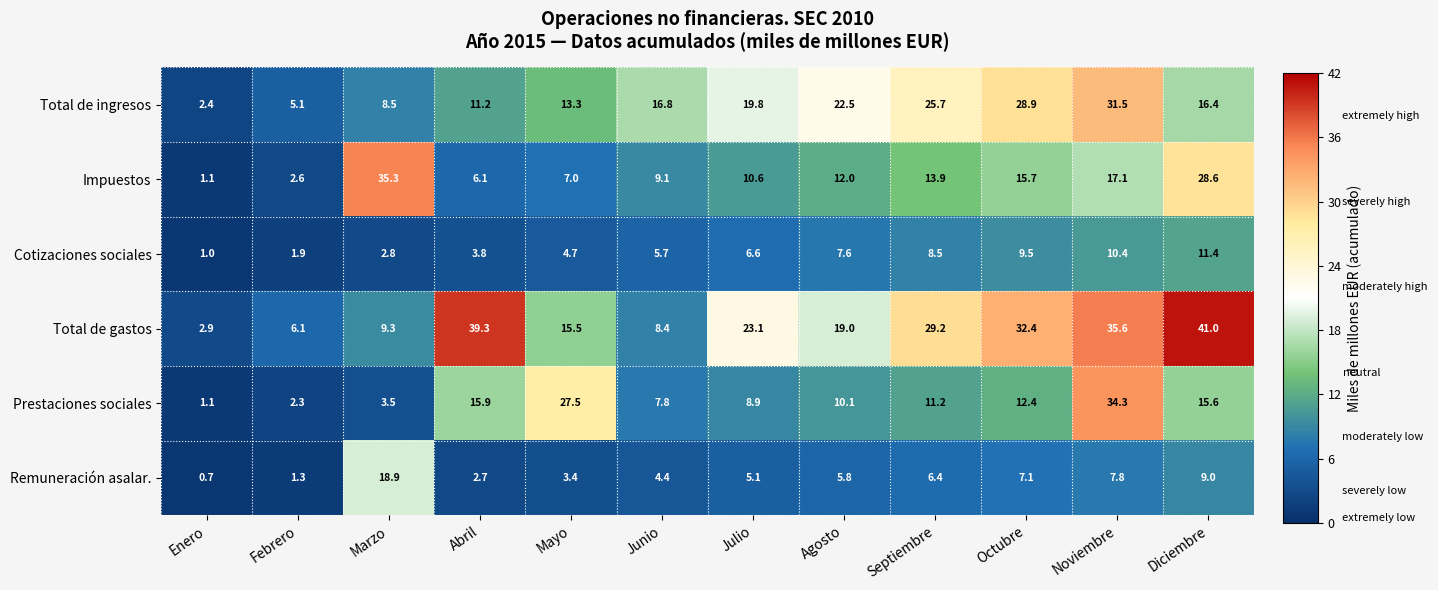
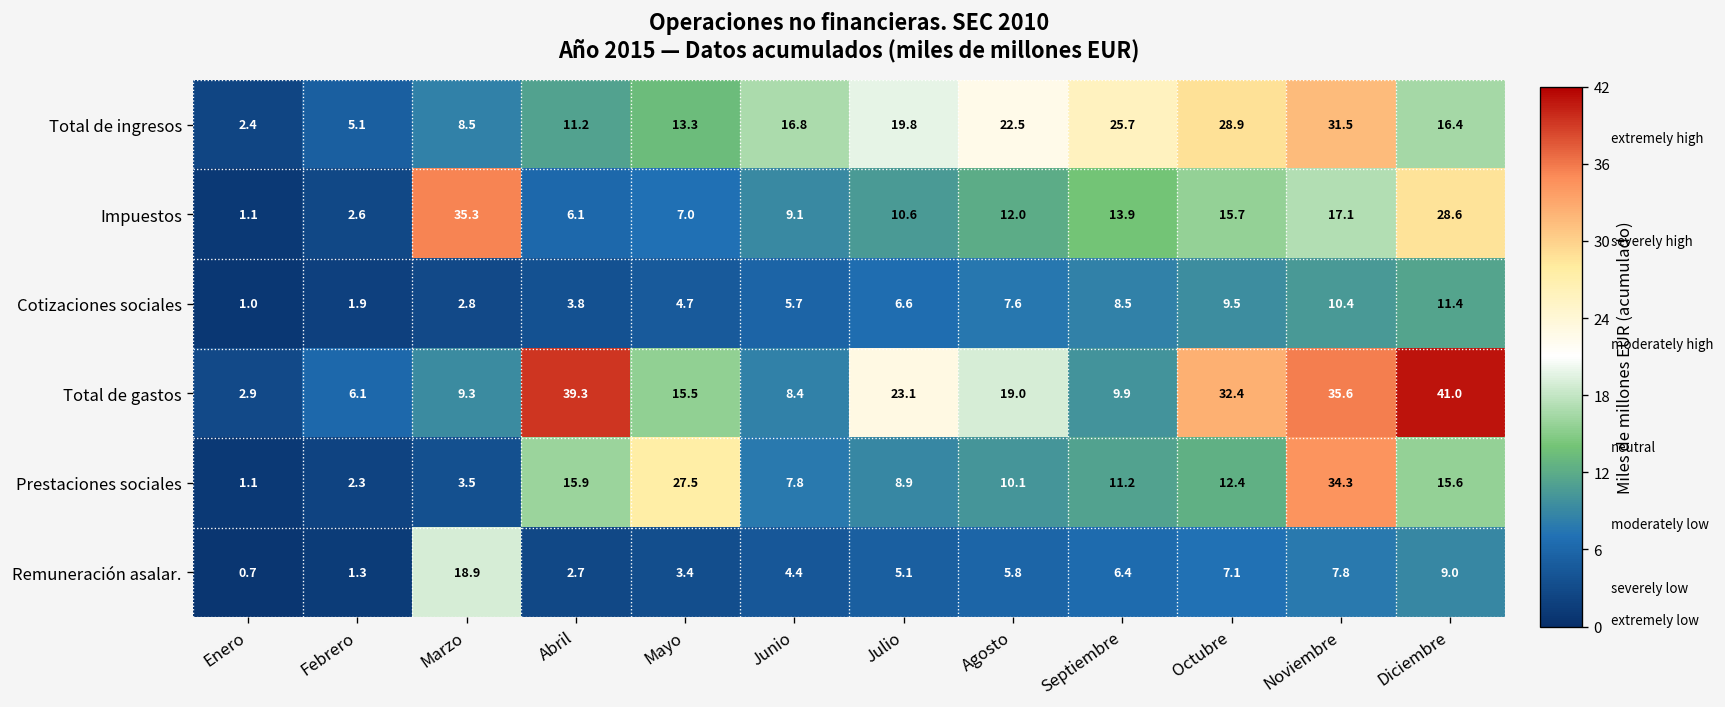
  {
    "Total de ingresos": {
      "Enero": 2.4,
      "Febrero": 5.1,
      "Marzo": 8.5,
      "Abril": 11.2,
      "Mayo": 13.3,
      "Junio": 16.8,
      "Julio": 19.8,
      "Agosto": 22.5,
      "Septiembre": 25.7,
      "Octubre": 28.9,
      "Noviembre": 31.5,
      "Diciembre": 16.4
    },
    "Impuestos": {
      "Enero": 1.1,
      "Febrero": 2.6,
      "Marzo": 35.3,
      "Abril": 6.1,
      "Mayo": 7.0,
      "Junio": 9.1,
      "Julio": 10.6,
      "Agosto": 12.0,
      "Septiembre": 13.9,
      "Octubre": 15.7,
      "Noviembre": 17.1,
      "Diciembre": 28.6
    },
    "Cotizaciones sociales": {
      "Enero": 1.0,
      "Febrero": 1.9,
      "Marzo": 2.8,
      "Abril": 3.8,
      "Mayo": 4.7,
      "Junio": 5.7,
      "Julio": 6.6,
      "Agosto": 7.6,
      "Septiembre": 8.5,
      "Octubre": 9.5,
      "Noviembre": 10.4,
      "Diciembre": 11.4
    },
    "Total de gastos": {
      "Enero": 2.9,
      "Febrero": 6.1,
      "Marzo": 9.3,
      "Abril": 39.3,
      "Mayo": 15.5,
      "Junio": 8.4,
      "Julio": 23.1,
      "Agosto": 19.0,
-     "Septiembre": 29.2,
+     "Septiembre": 9.9,
      "Octubre": 32.4,
      "Noviembre": 35.6,
      "Diciembre": 41.0
    },
    "Prestaciones sociales": {
      "Enero": 1.1,
      "Febrero": 2.3,
      "Marzo": 3.5,
      "Abril": 15.9,
      "Mayo": 27.5,
      "Junio": 7.8,
      "Julio": 8.9,
      "Agosto": 10.1,
      "Septiembre": 11.2,
      "Octubre": 12.4,
      "Noviembre": 34.3,
      "Diciembre": 15.6
    },
    "Remuneración asalar.": {
      "Enero": 0.7,
      "Febrero": 1.3,
      "Marzo": 18.9,
      "Abril": 2.7,
      "Mayo": 3.4,
      "Junio": 4.4,
      "Julio": 5.1,
      "Agosto": 5.8,
      "Septiembre": 6.4,
      "Octubre": 7.1,
      "Noviembre": 7.8,
      "Diciembre": 9.0
    }
  }
